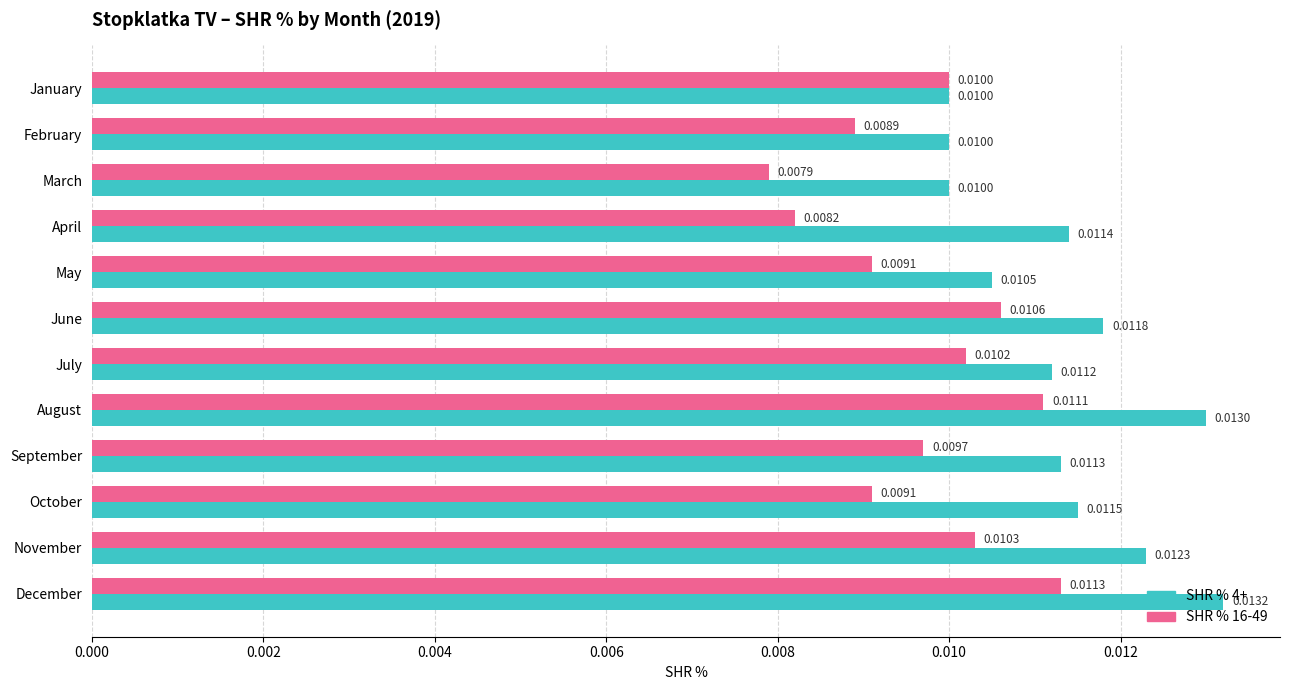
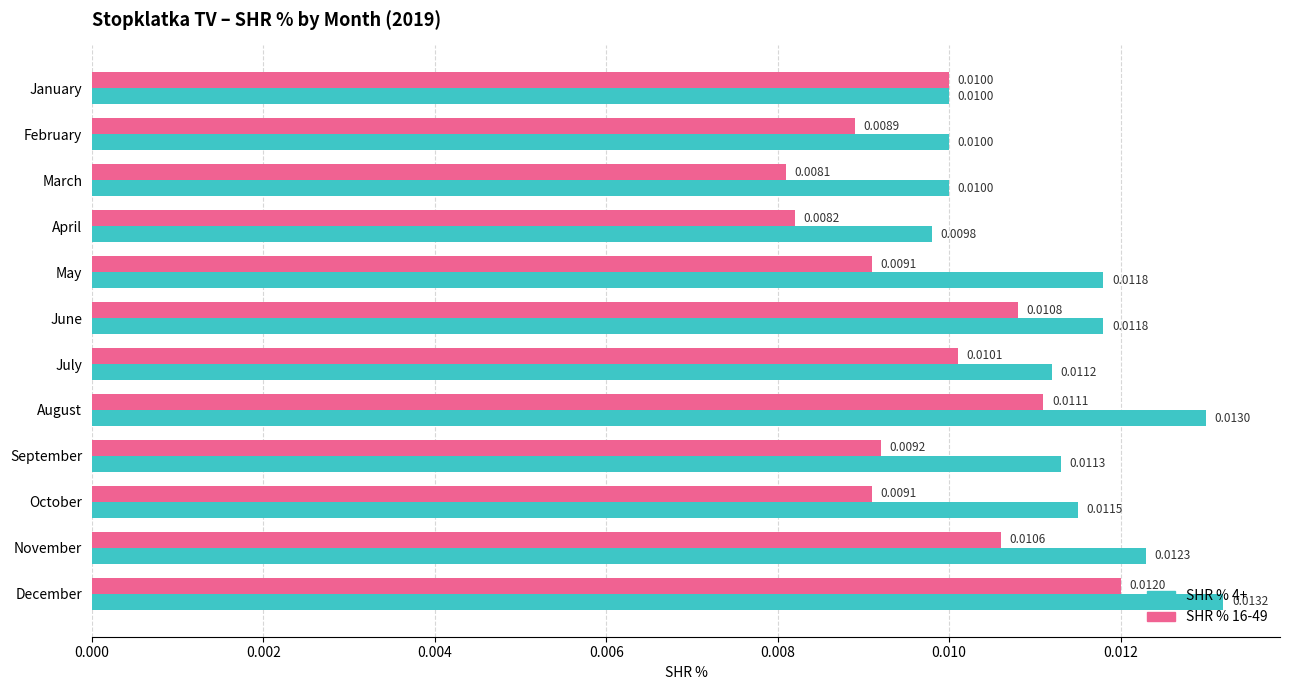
  {
    "SHR % 4+": {
      "January": 0.0100,
      "February": 0.0100,
      "March": 0.0100,
-     "April": 0.0114,
-     "May": 0.0105,
+     "April": 0.0098,
+     "May": 0.0118,
      "June": 0.0118,
      "July": 0.0112,
      "August": 0.0130,
      "September": 0.0113,
      "October": 0.0115,
      "November": 0.0123,
      "December": 0.0132
    },
    "SHR % 16-49": {
      "January": 0.0100,
      "February": 0.0089,
-     "March": 0.0079,
+     "March": 0.0081,
      "April": 0.0082,
      "May": 0.0091,
-     "June": 0.0106,
-     "July": 0.0102,
+     "June": 0.0108,
+     "July": 0.0101,
      "August": 0.0111,
-     "September": 0.0097,
+     "September": 0.0092,
      "October": 0.0091,
-     "November": 0.0103,
-     "December": 0.0113
+     "November": 0.0106,
+     "December": 0.0120
    }
  }
